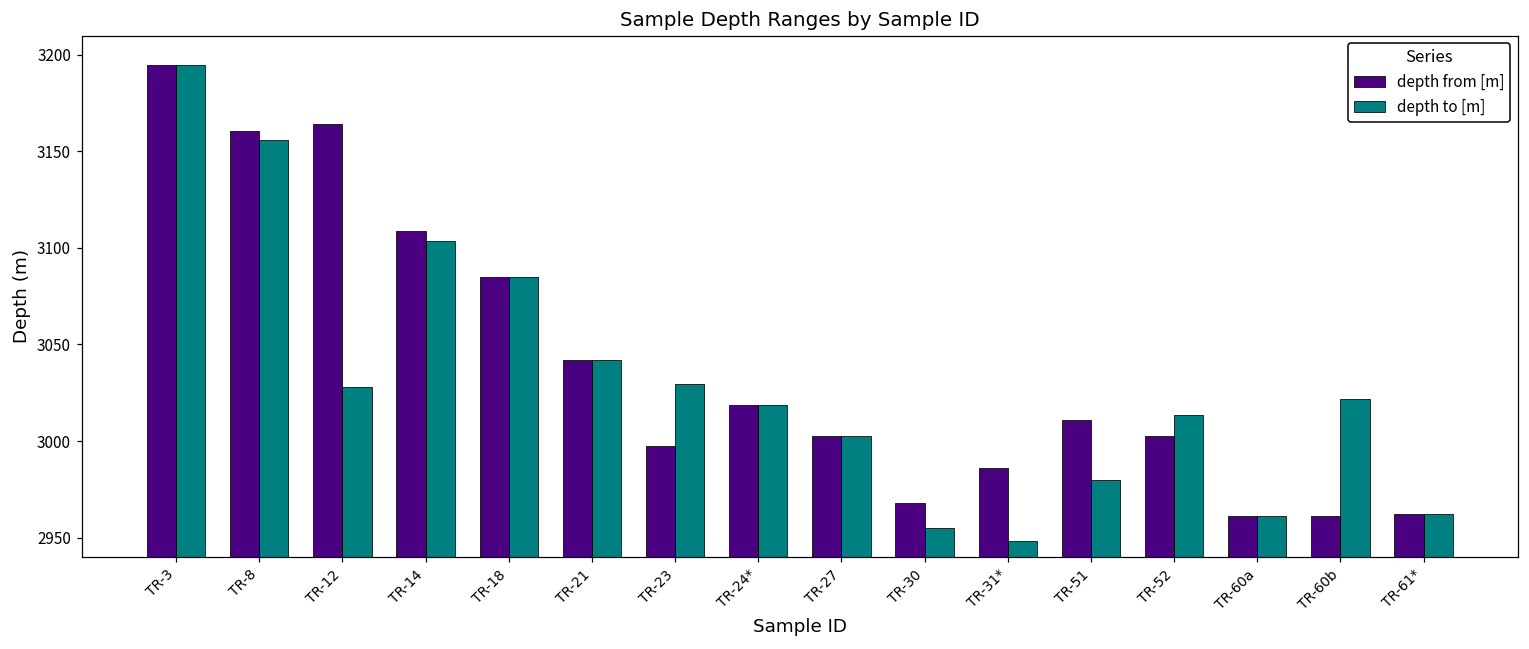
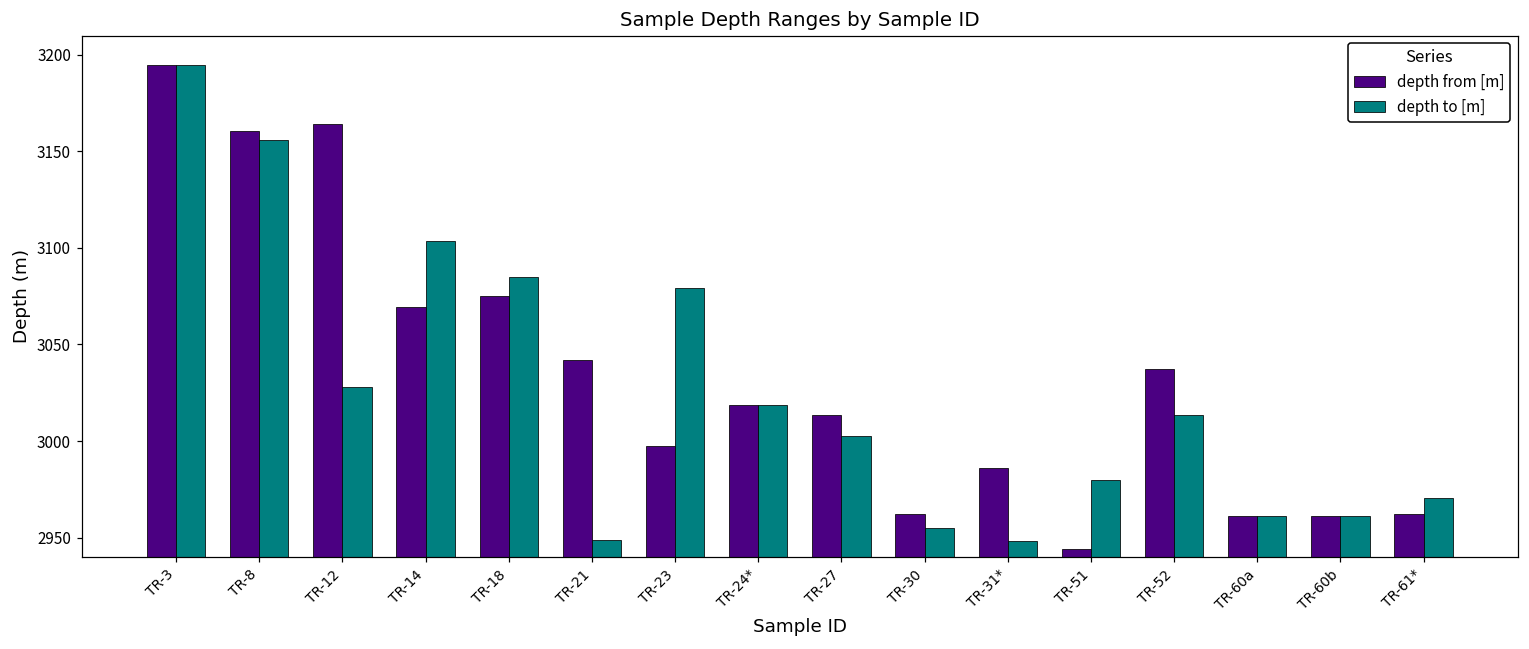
  {
    "depth from [m]": {
      "TR-3": 3195,
      "TR-8": 3161,
      "TR-12": 3164,
-     "TR-14": 3109,
-     "TR-18": 3085,
+     "TR-14": 3069,
+     "TR-18": 3075,
      "TR-21": 3042,
      "TR-23": 2997,
      "TR-24*": 3019,
-     "TR-27": 3002,
-     "TR-30": 2968,
+     "TR-27": 3014,
+     "TR-30": 2962,
      "TR-31*": 2986,
-     "TR-51": 3011,
-     "TR-52": 3002,
+     "TR-51": 2944,
+     "TR-52": 3038,
      "TR-60a": 2961,
      "TR-60b": 2961,
      "TR-61*": 2962
    },
    "depth to [m]": {
      "TR-3": 3195,
      "TR-8": 3156,
      "TR-12": 3028,
      "TR-14": 3104,
      "TR-18": 3085,
-     "TR-21": 3042,
-     "TR-23": 3030,
+     "TR-21": 2949,
+     "TR-23": 3079,
      "TR-24*": 3019,
      "TR-27": 3002,
      "TR-30": 2955,
      "TR-31*": 2948,
      "TR-51": 2980,
      "TR-52": 3013,
      "TR-60a": 2961,
-     "TR-60b": 3022,
-     "TR-61*": 2962
+     "TR-60b": 2961,
+     "TR-61*": 2971
    }
  }
